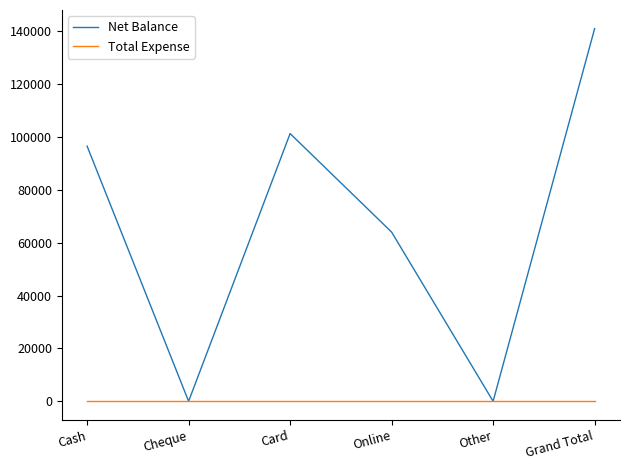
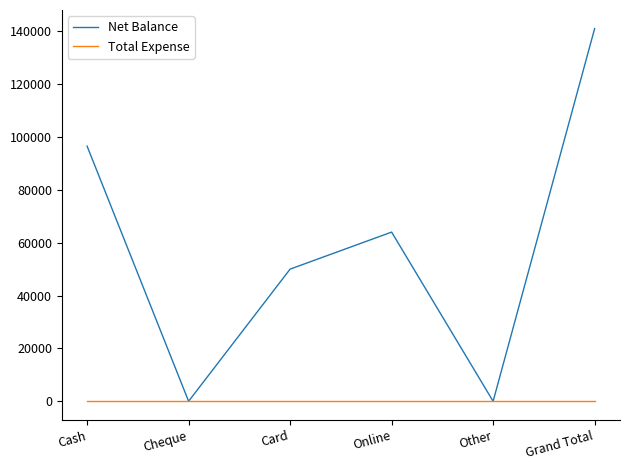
  {
    "Net Balance": {
      "Cash": 97000,
-     "Card": 101000,
+     "Card": 50000,
      "Online": 64000,
      "Grand Total": 141000
    },
    "Total Expense": {
      "Cash": 0,
      "Card": 0,
      "Online": 0,
      "Grand Total": 0
    }
  }
